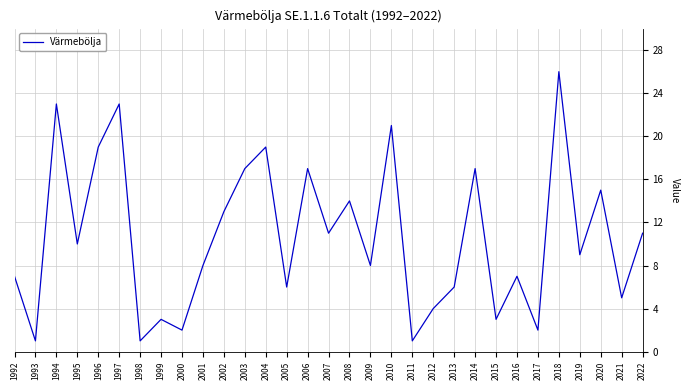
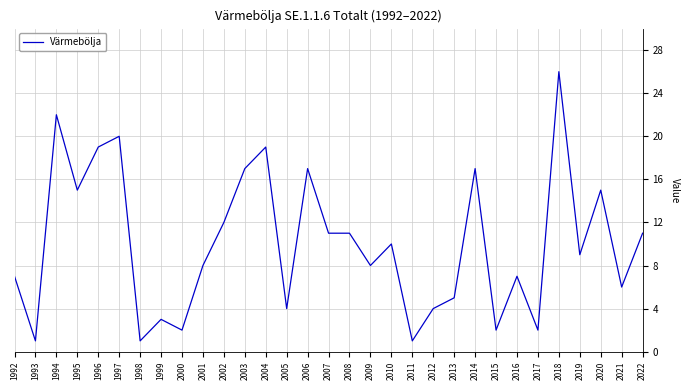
  {
    "1992": 7,
    "1993": 1,
-   "1994": 23,
-   "1995": 10,
+   "1994": 22,
+   "1995": 15,
    "1996": 19,
-   "1997": 23,
+   "1997": 20,
    "1998": 1,
    "1999": 3,
    "2000": 2,
    "2001": 8,
-   "2002": 13,
+   "2002": 12,
    "2003": 17,
    "2004": 19,
-   "2005": 6,
+   "2005": 4,
    "2006": 17,
    "2007": 11,
-   "2008": 14,
+   "2008": 11,
    "2009": 8,
-   "2010": 21,
+   "2010": 10,
    "2011": 1,
    "2012": 4,
-   "2013": 6,
+   "2013": 5,
    "2014": 17,
-   "2015": 3,
+   "2015": 2,
    "2016": 7,
    "2017": 2,
    "2018": 26,
    "2019": 9,
    "2020": 15,
-   "2021": 5,
+   "2021": 6,
    "2022": 11
  }
